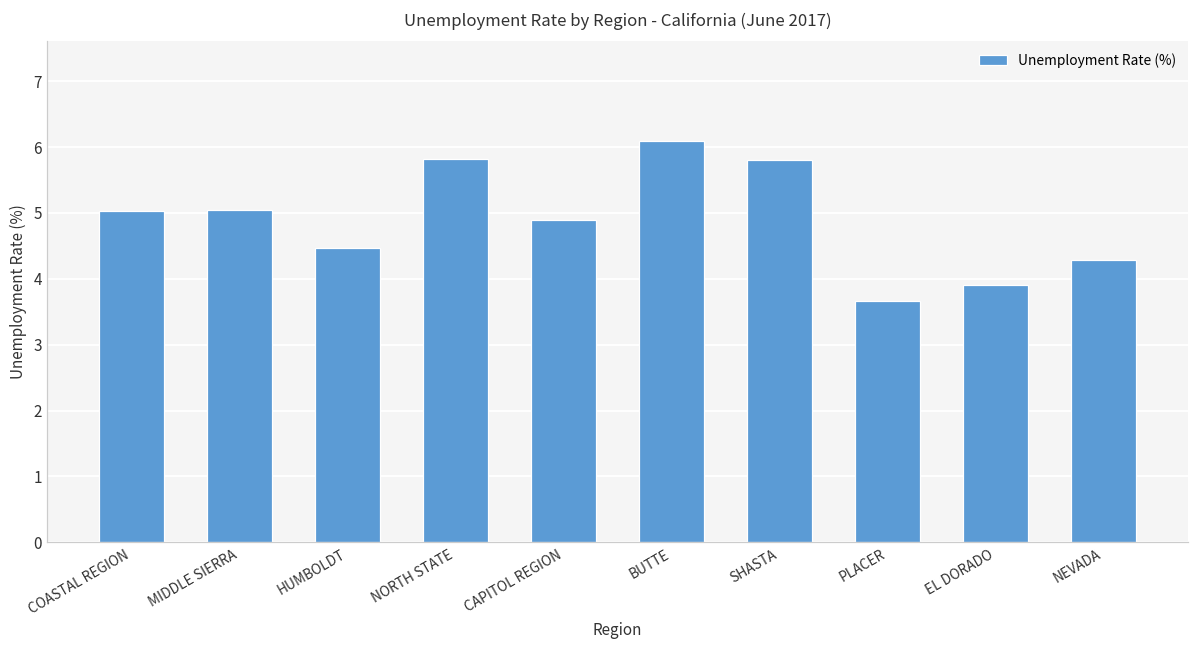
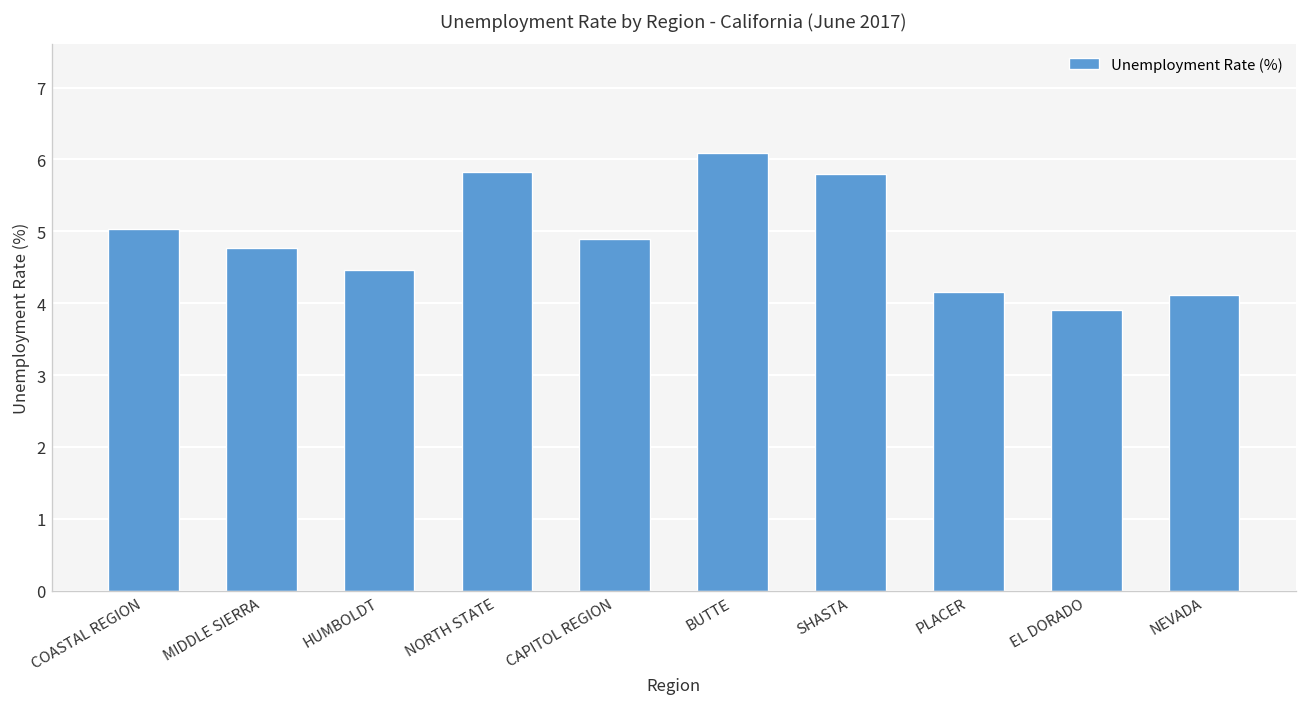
  {
    "COASTAL REGION": 5.0,
-   "MIDDLE SIERRA": 5.1,
+   "MIDDLE SIERRA": 4.8,
    "HUMBOLDT": 4.5,
    "NORTH STATE": 5.8,
    "CAPITOL REGION": 4.9,
    "BUTTE": 6.1,
    "SHASTA": 5.8,
-   "PLACER": 3.7,
+   "PLACER": 4.2,
    "EL DORADO": 3.9,
-   "NEVADA": 4.3
+   "NEVADA": 4.1
  }
